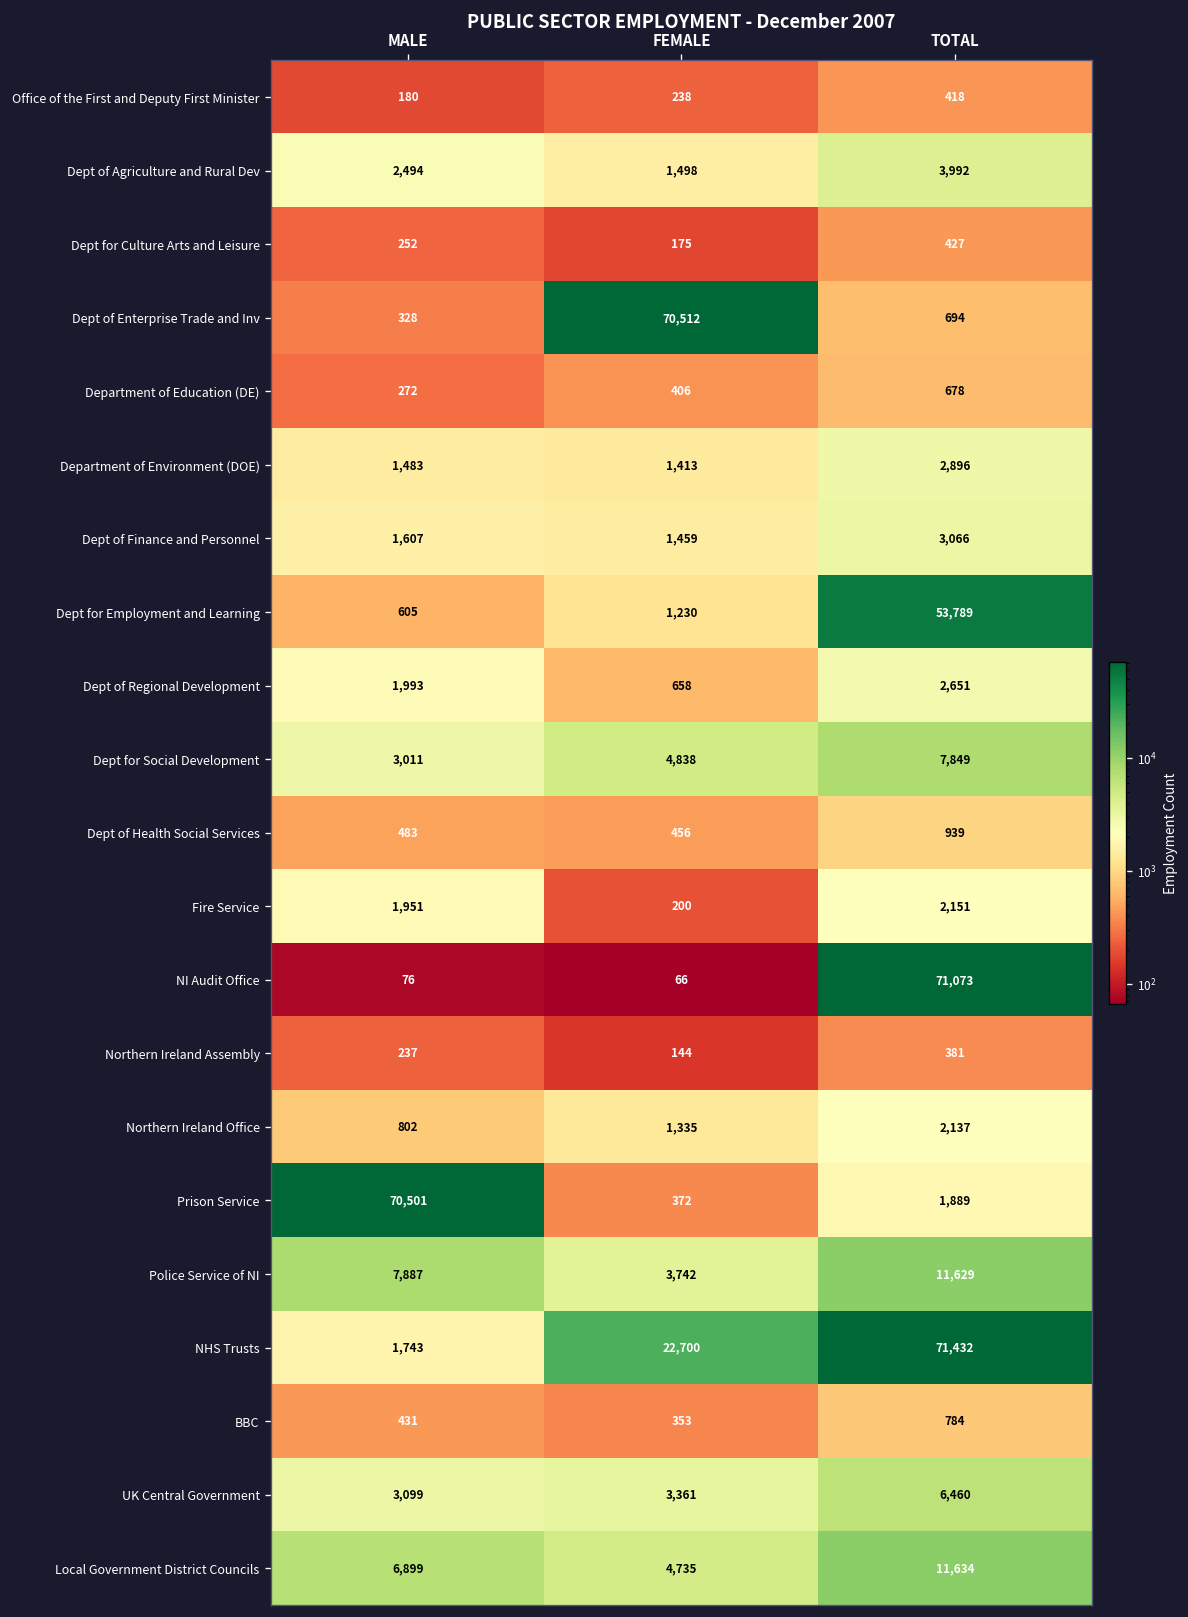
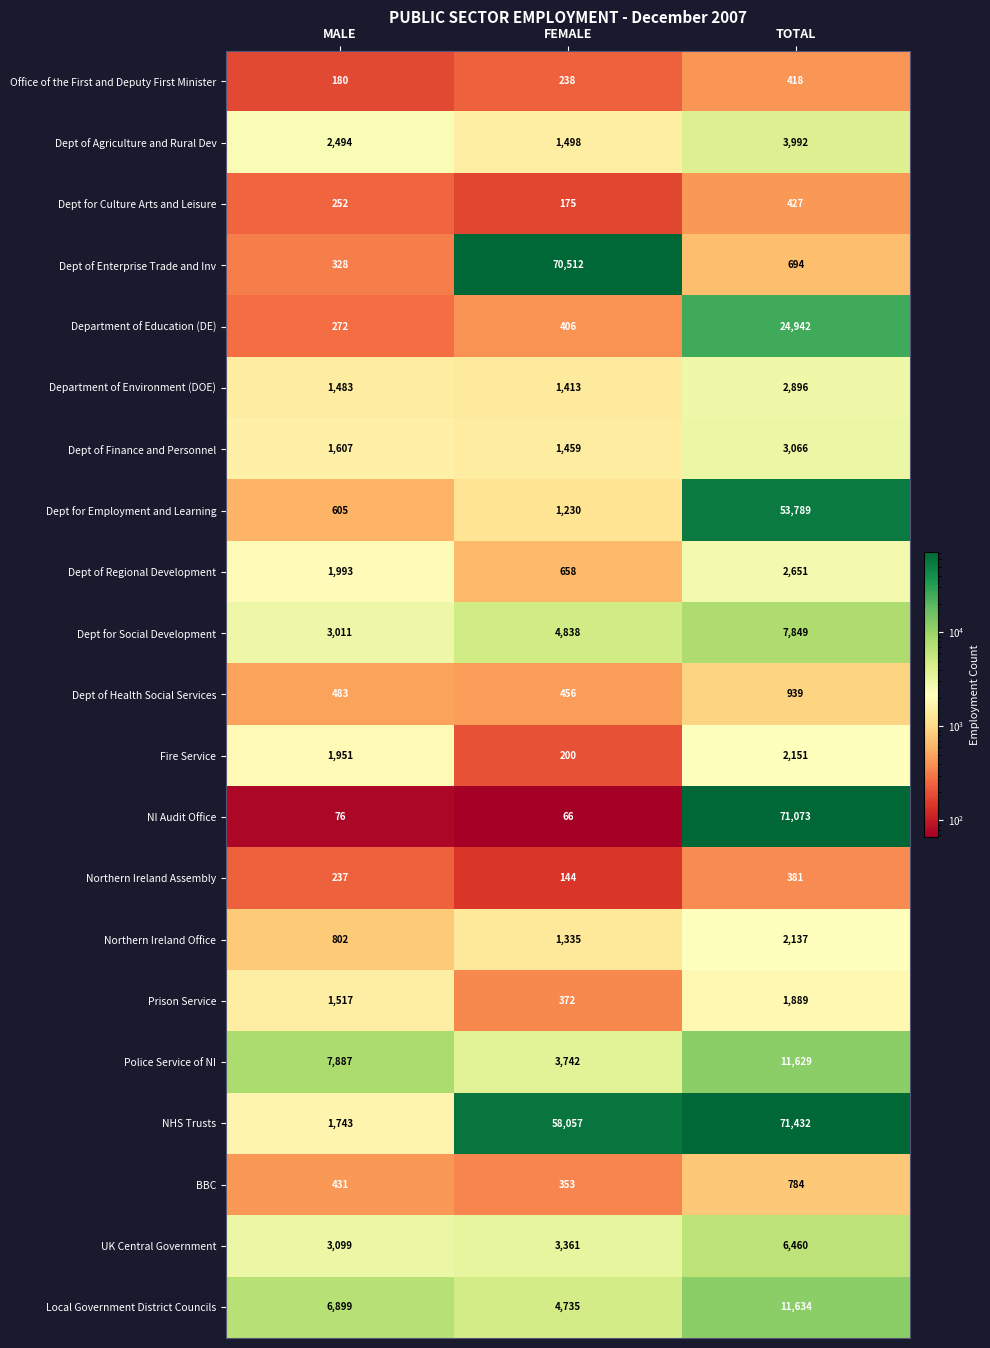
  {
    "Office of the First and Deputy First Minister": {
      "MALE": "180",
      "FEMALE": "238",
      "TOTAL": "418"
    },
    "Dept of Agriculture and Rural Dev": {
      "MALE": "2,494",
      "FEMALE": "1,498",
      "TOTAL": "3,992"
    },
    "Dept for Culture Arts and Leisure": {
      "MALE": "252",
      "FEMALE": "175",
      "TOTAL": "427"
    },
    "Dept of Enterprise Trade and Inv": {
      "MALE": "328",
      "FEMALE": "70,512",
      "TOTAL": "694"
    },
    "Department of Education (DE)": {
      "MALE": "272",
      "FEMALE": "406",
-     "TOTAL": "678"
+     "TOTAL": "24,942"
    },
    "Department of Environment (DOE)": {
      "MALE": "1,483",
      "FEMALE": "1,413",
      "TOTAL": "2,896"
    },
    "Dept of Finance and Personnel": {
      "MALE": "1,607",
      "FEMALE": "1,459",
      "TOTAL": "3,066"
    },
    "Dept for Employment and Learning": {
      "MALE": "605",
      "FEMALE": "1,230",
      "TOTAL": "53,789"
    },
    "Dept of Regional Development": {
      "MALE": "1,993",
      "FEMALE": "658",
      "TOTAL": "2,651"
    },
    "Dept for Social Development": {
      "MALE": "3,011",
      "FEMALE": "4,838",
      "TOTAL": "7,849"
    },
    "Dept of Health Social Services": {
      "MALE": "483",
      "FEMALE": "456",
      "TOTAL": "939"
    },
    "Fire Service": {
      "MALE": "1,951",
      "FEMALE": "200",
      "TOTAL": "2,151"
    },
    "NI Audit Office": {
      "MALE": "76",
      "FEMALE": "66",
      "TOTAL": "71,073"
    },
    "Northern Ireland Assembly": {
      "MALE": "237",
      "FEMALE": "144",
      "TOTAL": "381"
    },
    "Northern Ireland Office": {
      "MALE": "802",
      "FEMALE": "1,335",
      "TOTAL": "2,137"
    },
    "Prison Service": {
-     "MALE": "70,501",
+     "MALE": "1,517",
      "FEMALE": "372",
      "TOTAL": "1,889"
    },
    "Police Service of NI": {
      "MALE": "7,887",
      "FEMALE": "3,742",
      "TOTAL": "11,629"
    },
    "NHS Trusts": {
      "MALE": "1,743",
-     "FEMALE": "22,700",
+     "FEMALE": "58,057",
      "TOTAL": "71,432"
    },
    "BBC": {
      "MALE": "431",
      "FEMALE": "353",
      "TOTAL": "784"
    },
    "UK Central Government": {
      "MALE": "3,099",
      "FEMALE": "3,361",
      "TOTAL": "6,460"
    },
    "Local Government District Councils": {
      "MALE": "6,899",
      "FEMALE": "4,735",
      "TOTAL": "11,634"
    }
  }
